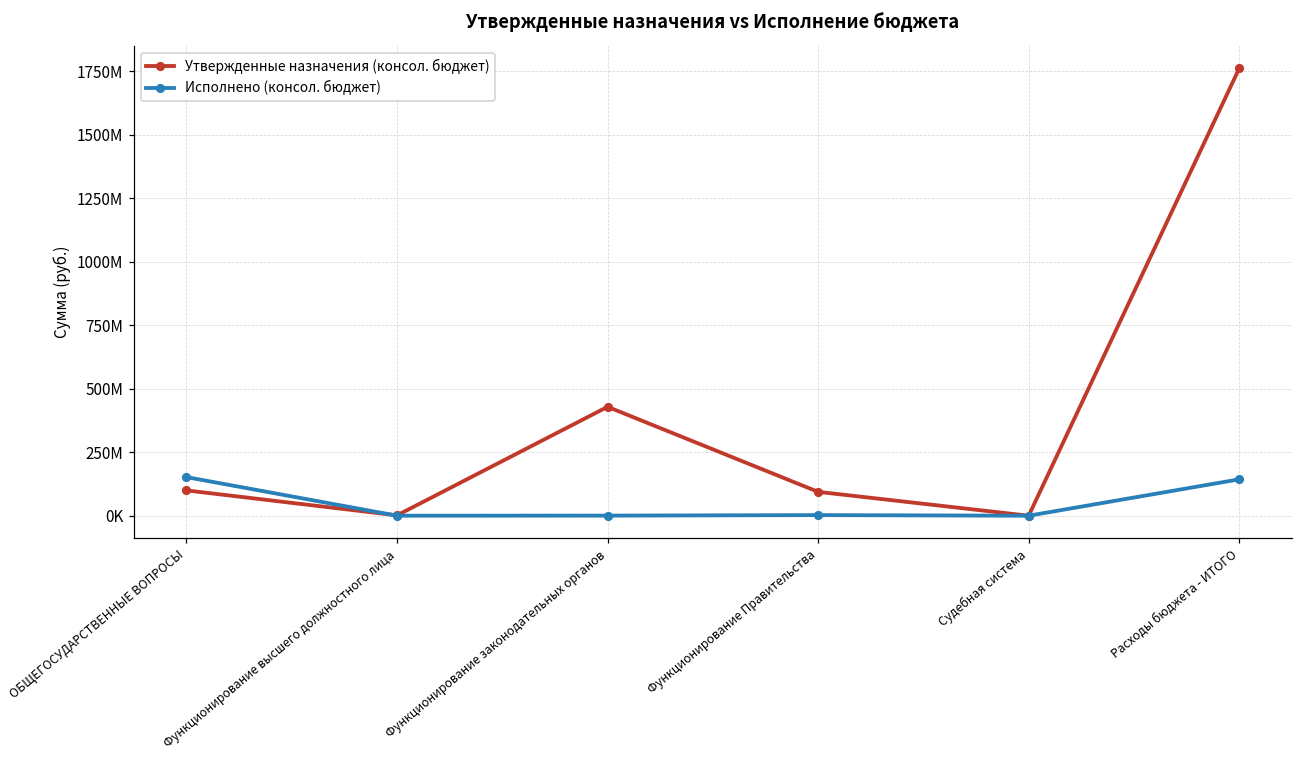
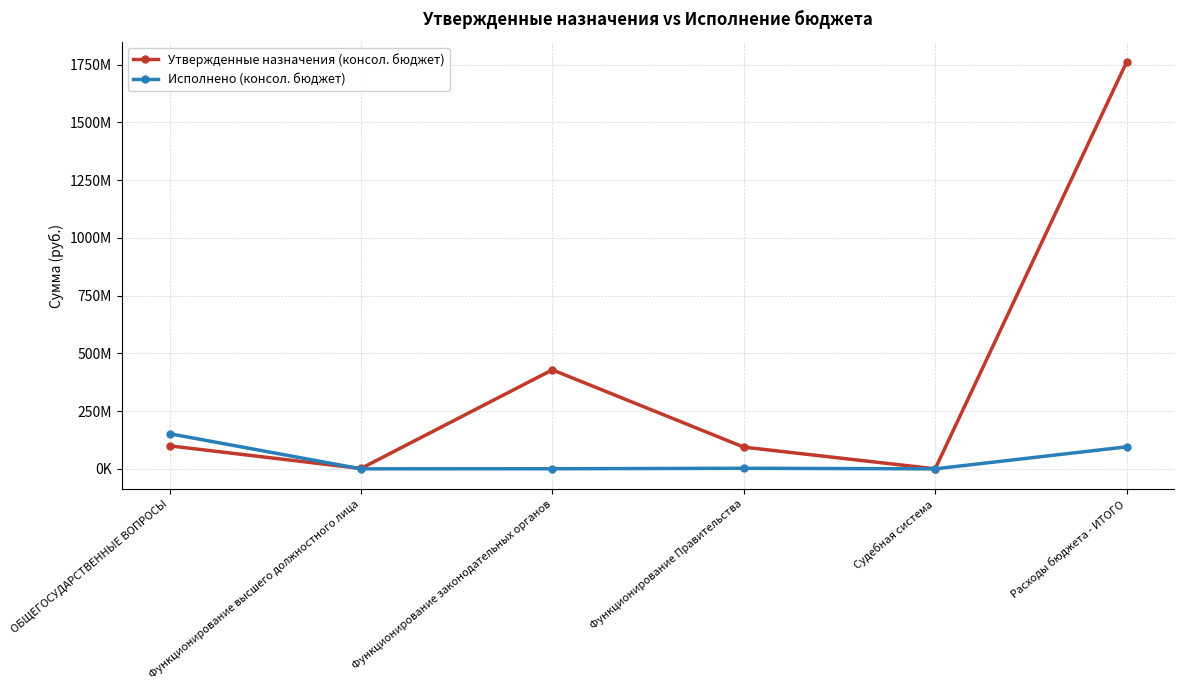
  {
    "Утвержденные назначения (консол. бюджет)": {
      "ОБЩЕГОСУДАРСТВЕННЫЕ ВОПРОСЫ": 100000000,
      "Функционирование законодательных органов": 430000000,
      "Функционирование Правительства": 90000000,
      "Расходы бюджета - ИТОГО": 1760000000
    },
    "Исполнено (консол. бюджет)": {
      "ОБЩЕГОСУДАРСТВЕННЫЕ ВОПРОСЫ": 150000000,
      "Функционирование законодательных органов": 0,
      "Функционирование Правительства": 0,
-     "Расходы бюджета - ИТОГО": 140000000
+     "Расходы бюджета - ИТОГО": 100000000
    }
  }
